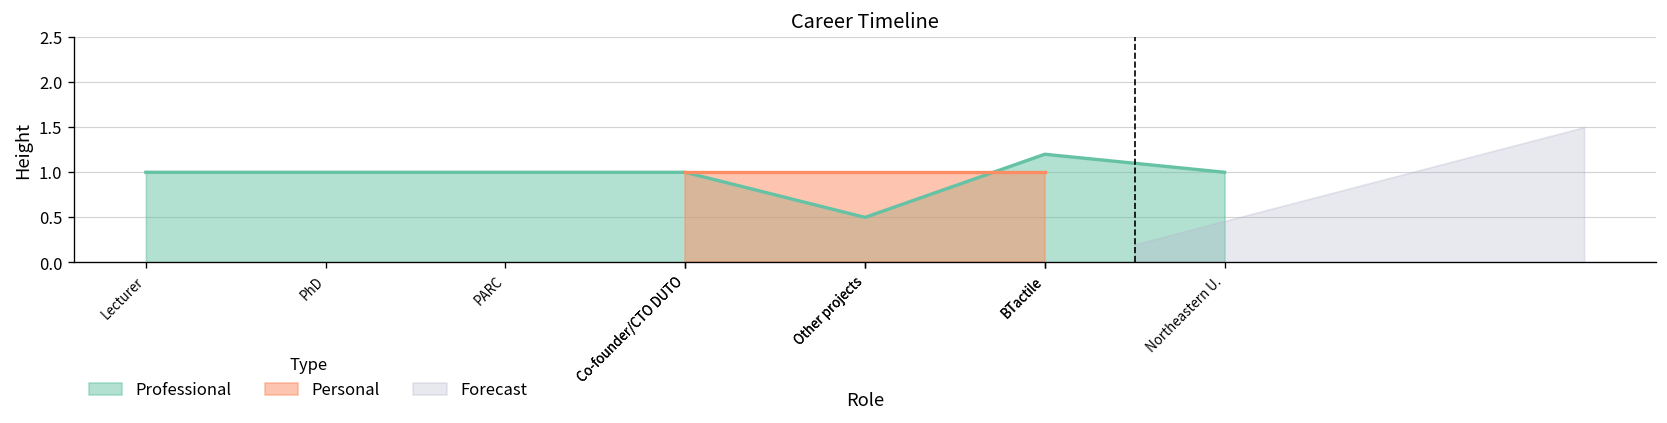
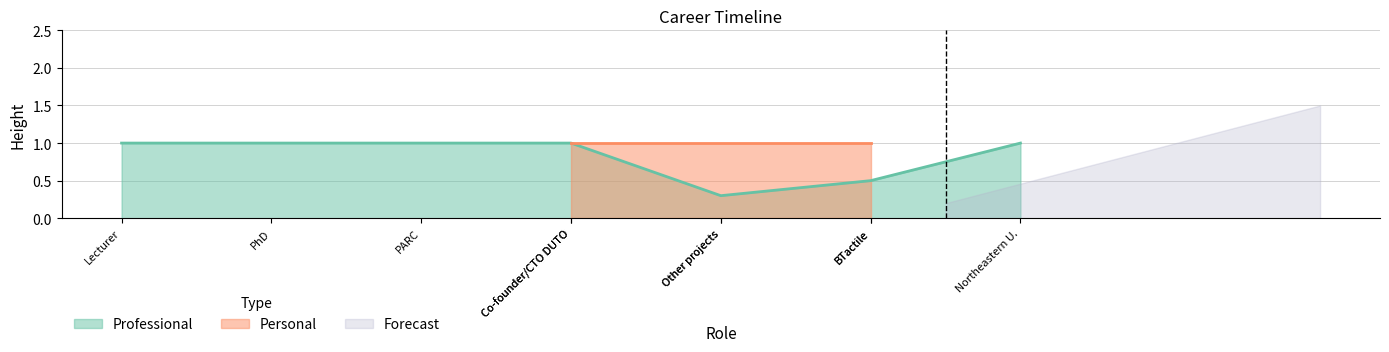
  {
    "Professional": {
      "Lecturer": 1.0,
      "PhD": 1.0,
      "PARC": 1.0,
-     "Other projects": 0.5,
-     "BTactile": 1.2,
+     "Other projects": 0.3,
+     "BTactile": 0.5,
      "Northeastern U.": 1.0
    },
    "Personal": {
      "Other projects": 1.0,
      "BTactile": 1.0
    }
  }
